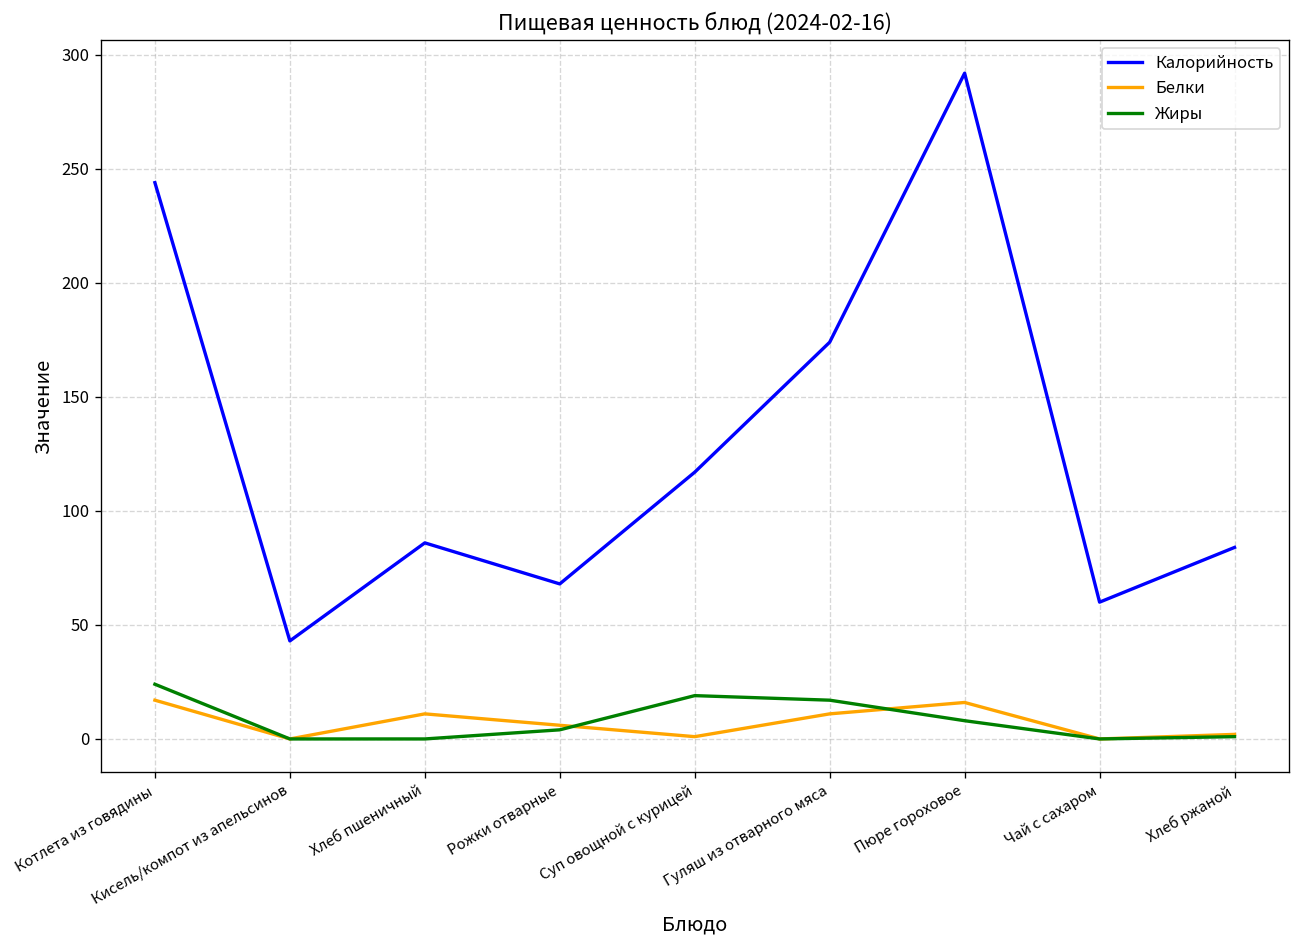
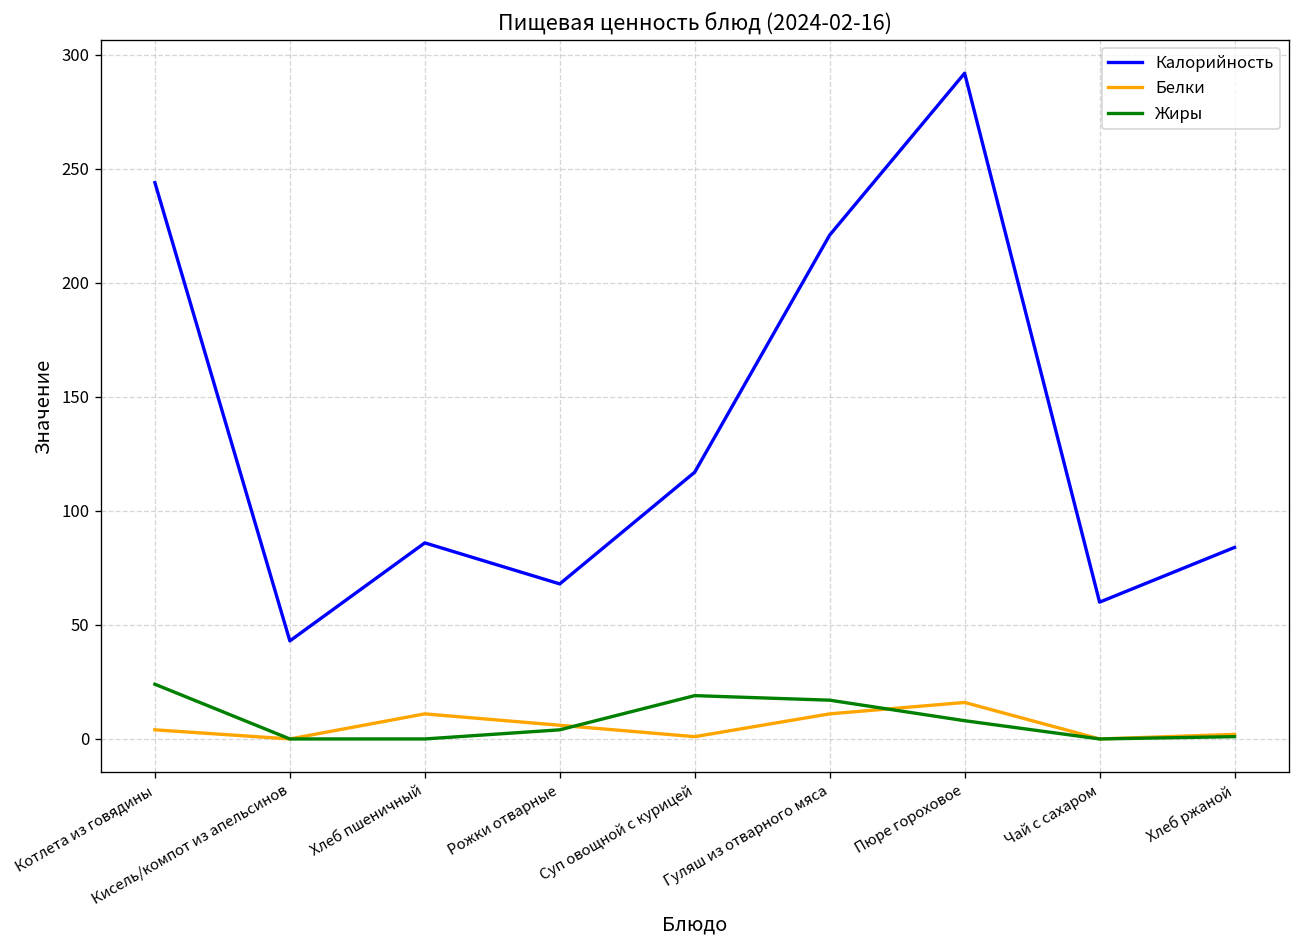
  {
    "Калорийность": {
      "Котлета из говядины": 244,
      "Кисель/компот из апельсинов": 43,
      "Хлеб пшеничный": 86,
      "Рожки отварные": 68,
      "Суп овощной с курицей": 117,
-     "Гуляш из отварного мяса": 174,
+     "Гуляш из отварного мяса": 221,
      "Пюре гороховое": 292,
      "Чай с сахаром": 60,
      "Хлеб ржаной": 84
    },
    "Белки": {
-     "Котлета из говядины": 17,
+     "Котлета из говядины": 4,
      "Хлеб пшеничный": 11,
      "Рожки отварные": 6,
      "Суп овощной с курицей": 1,
      "Гуляш из отварного мяса": 11,
      "Пюре гороховое": 16
    },
    "Жиры": {
      "Котлета из говядины": 24,
      "Хлеб пшеничный": 0,
      "Рожки отварные": 4,
      "Суп овощной с курицей": 19,
      "Гуляш из отварного мяса": 17,
      "Пюре гороховое": 8
    }
  }
